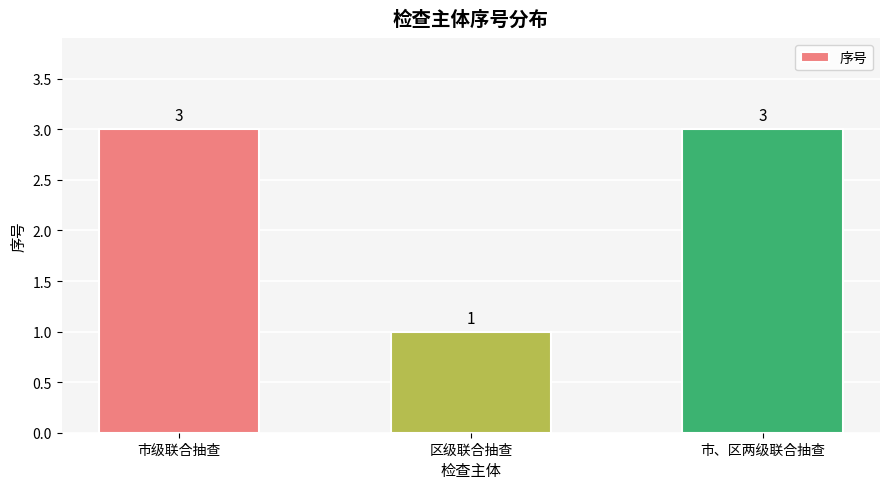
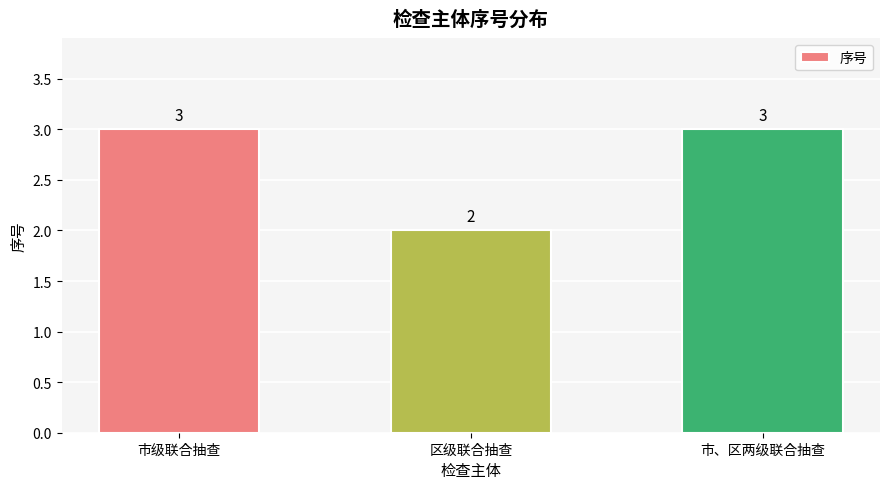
  {
    "市级联合抽查": 3,
-   "区级联合抽查": 1,
+   "区级联合抽查": 2,
    "市、区两级联合抽查": 3
  }
